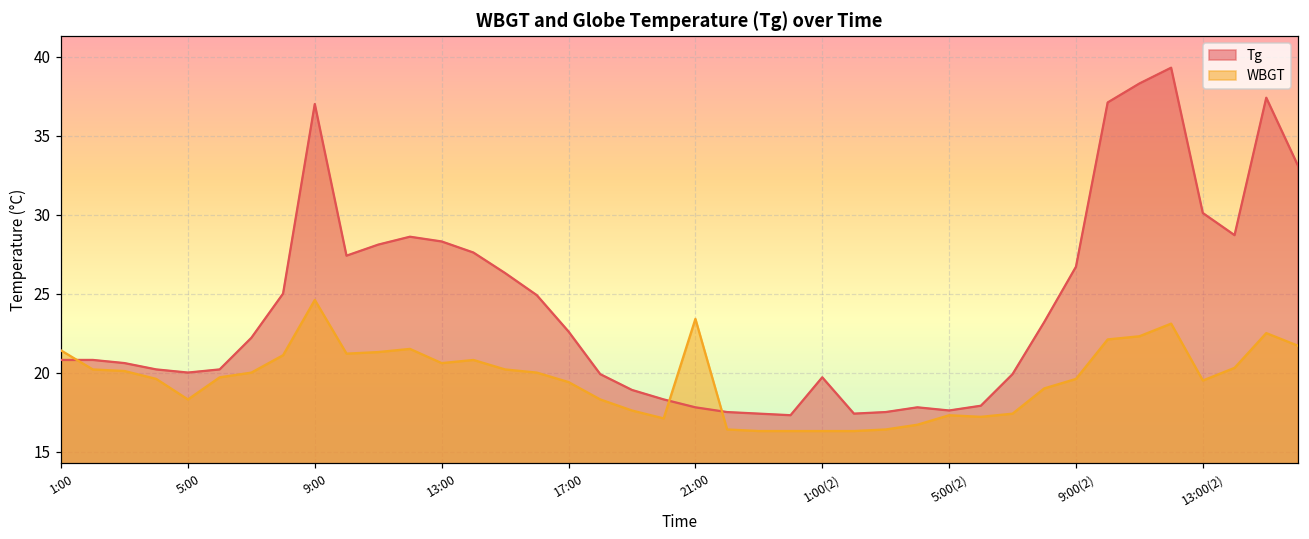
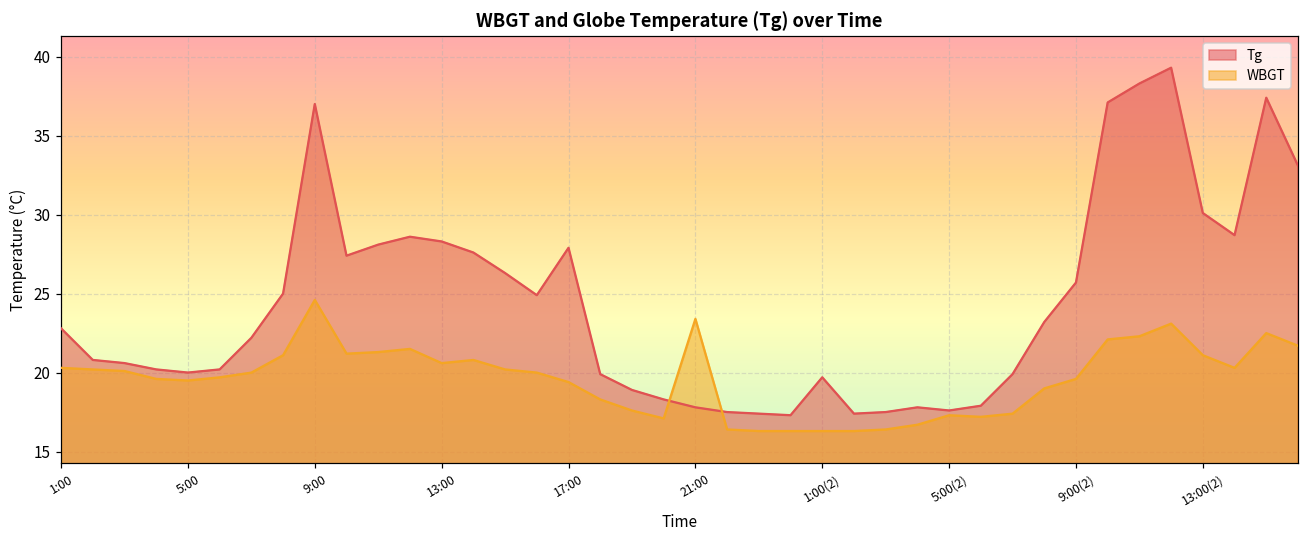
  {
    "Tg": {
-     "1:00": 20.8,
+     "1:00": 22.8,
      "5:00": 20.0,
      "9:00": 37.0,
      "13:00": 28.3,
-     "17:00": 22.6,
+     "17:00": 27.9,
      "21:00": 17.8,
      "1:00(2)": 19.7,
      "5:00(2)": 17.6,
-     "9:00(2)": 26.7,
+     "9:00(2)": 25.7,
      "13:00(2)": 30.1
    },
    "WBGT": {
-     "1:00": 21.4,
-     "5:00": 18.3,
+     "1:00": 20.3,
+     "5:00": 19.5,
      "9:00": 24.6,
      "13:00": 20.6,
      "17:00": 19.4,
      "21:00": 23.4,
      "1:00(2)": 16.3,
      "5:00(2)": 17.3,
      "9:00(2)": 19.6,
-     "13:00(2)": 19.5
+     "13:00(2)": 21.1
    }
  }
